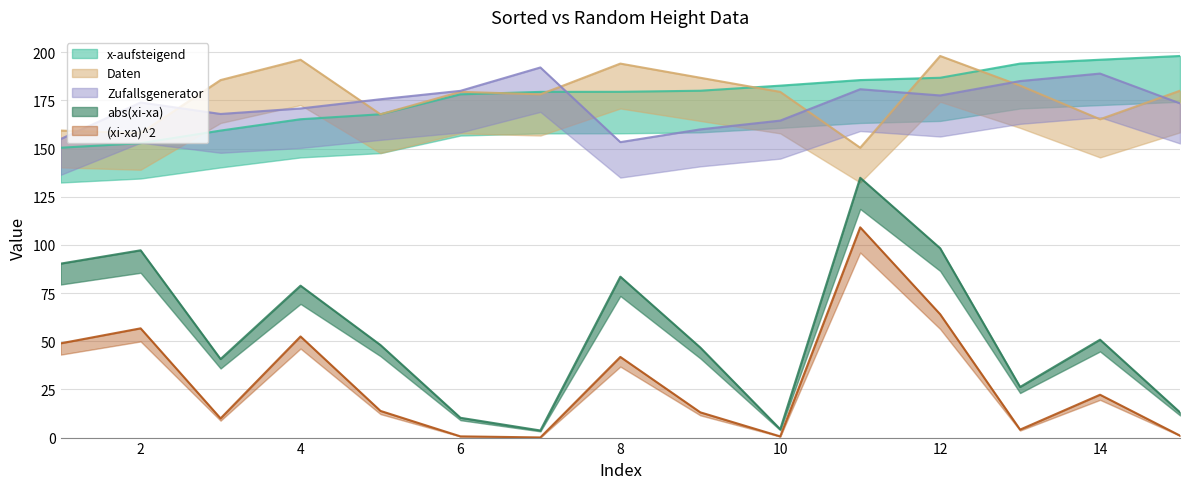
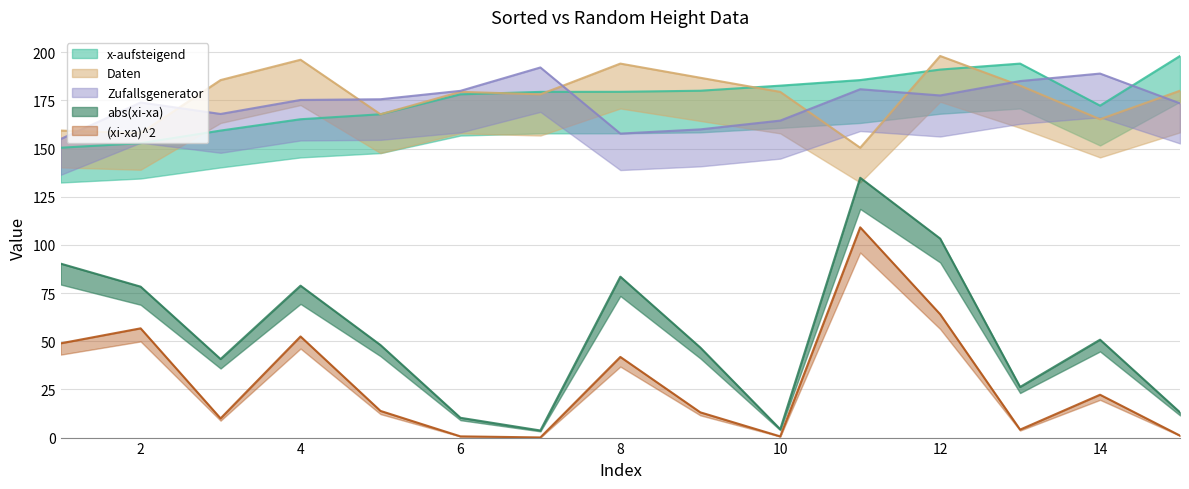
  {
    "x-aufsteigend": {
      "2": 153,
      "4": 165,
      "8": 179,
      "10": 183,
-     "12": 187,
-     "14": 196
+     "12": 191,
+     "14": 172
    },
    "Zufallsgenerator": {
-     "4": 171,
-     "8": 153,
+     "4": 175,
+     "8": 158,
      "10": 165,
      "12": 178,
      "14": 189
    },
    "abs(xi-xa)": {
-     "2": 97,
+     "2": 78,
      "4": 79,
      "6": 10,
      "8": 84,
      "10": 4,
-     "12": 98,
+     "12": 103,
      "14": 51
    }
  }
